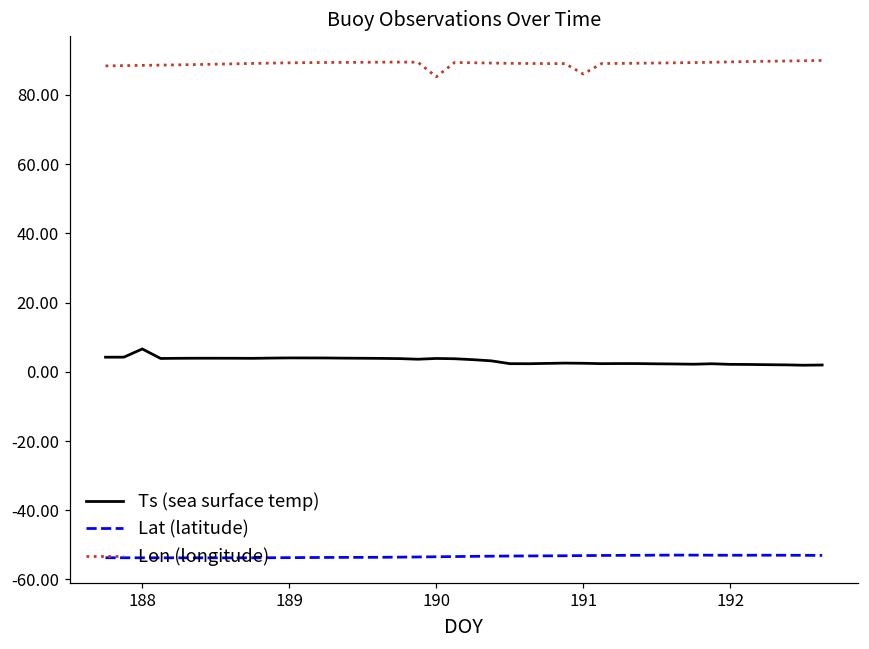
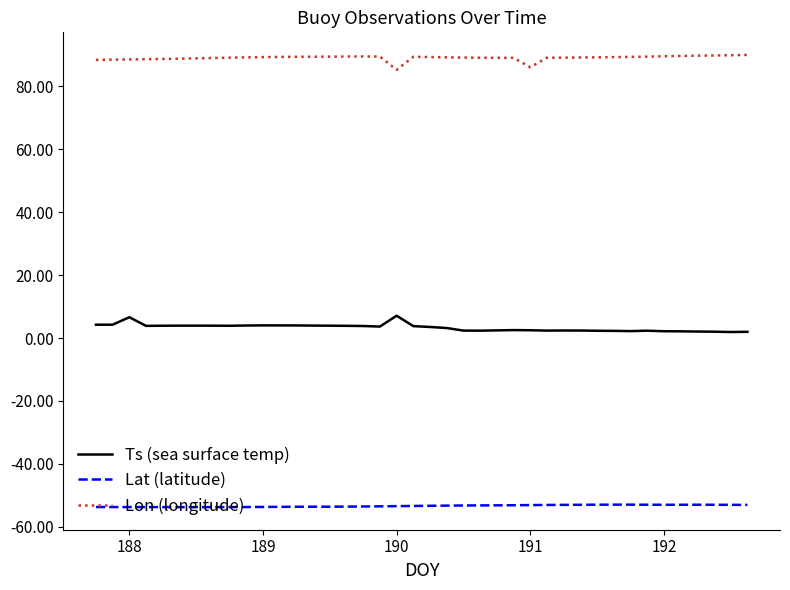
  {
    "Ts (sea surface temp)": {
      "188": 7,
      "189": 4,
-     "190": 4,
+     "190": 7,
      "191": 2,
      "192": 2
    },
    "Lat (latitude)": {
      "188": -54,
      "189": -54,
      "190": -53,
      "191": -53,
      "192": -53
    },
    "Lon (longitude)": {
      "188": 89,
      "189": 89,
      "190": 85,
      "191": 86,
      "192": 90
    }
  }
